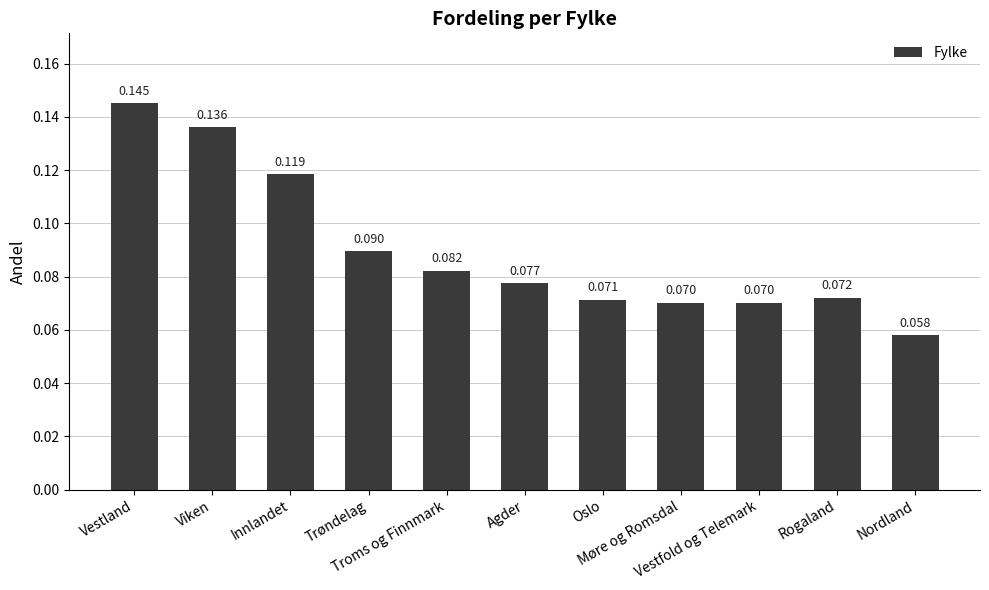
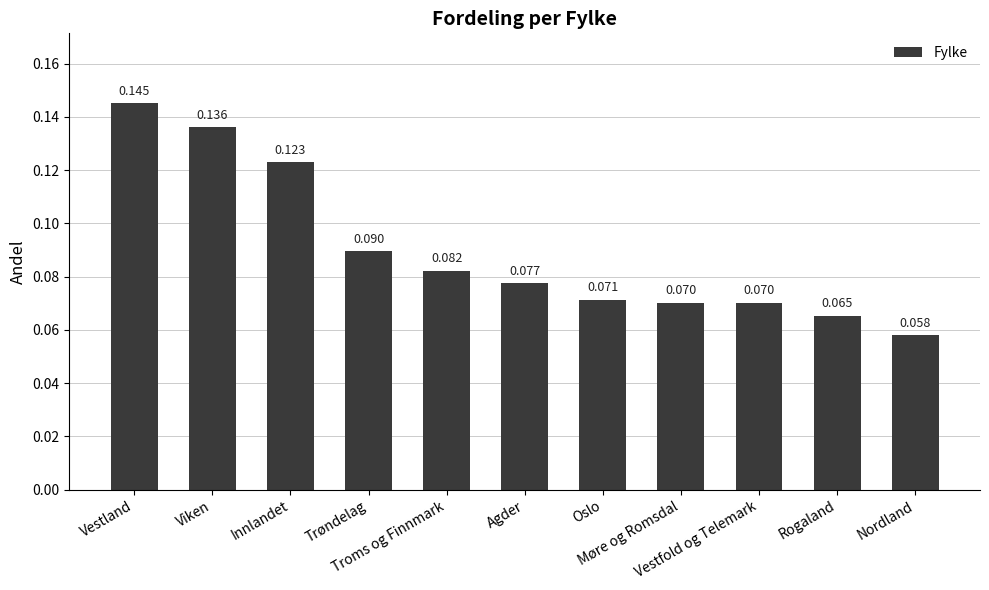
  {
    "Vestland": 0.145,
    "Viken": 0.136,
-   "Innlandet": 0.119,
+   "Innlandet": 0.123,
    "Trøndelag": 0.090,
    "Troms og Finnmark": 0.082,
    "Agder": 0.077,
    "Oslo": 0.071,
    "Møre og Romsdal": 0.070,
    "Vestfold og Telemark": 0.070,
-   "Rogaland": 0.072,
+   "Rogaland": 0.065,
    "Nordland": 0.058
  }
